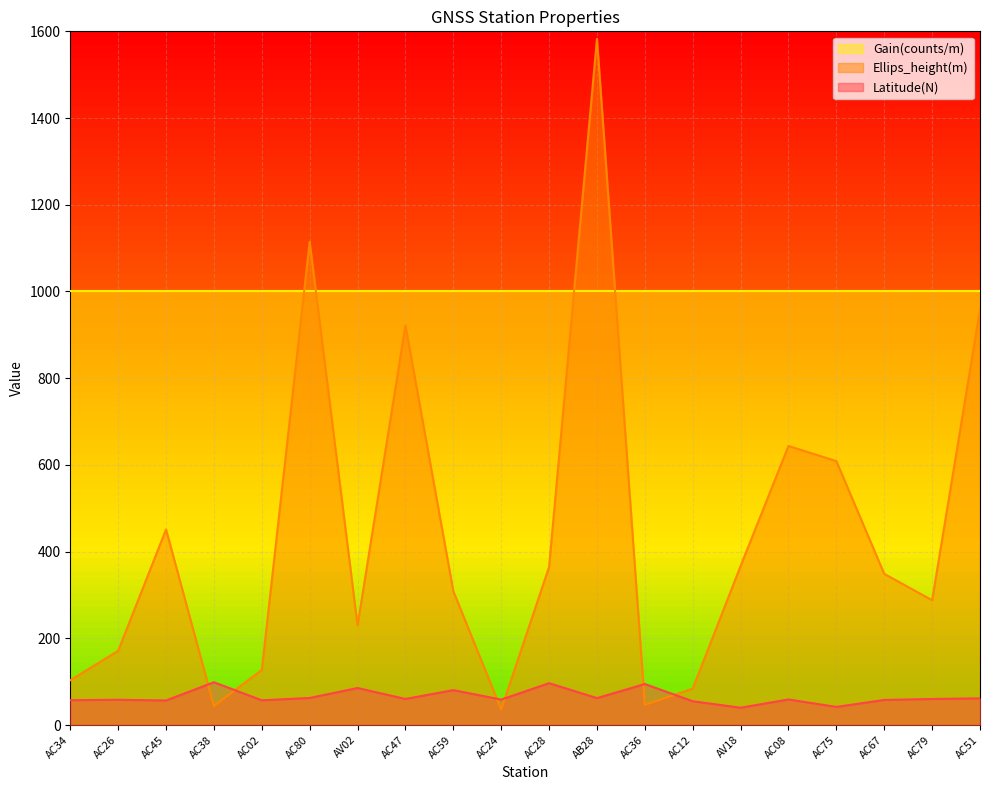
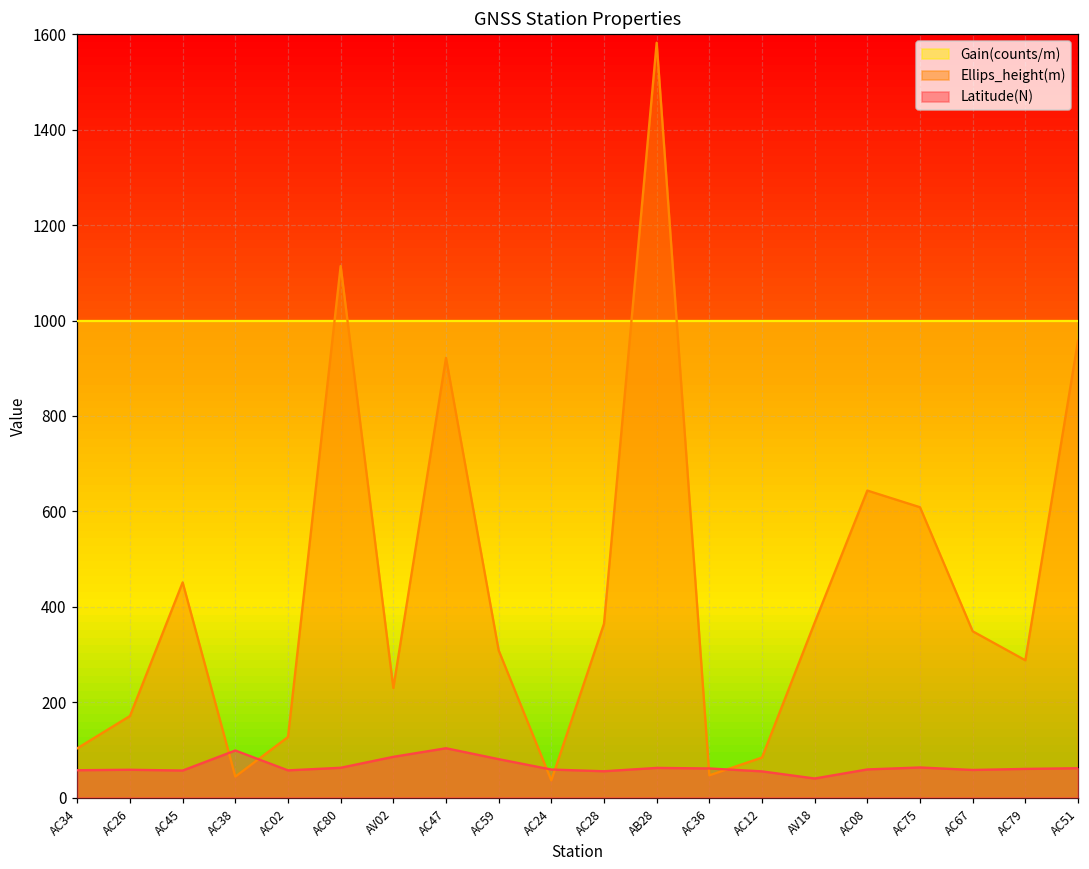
  {
    "Gain(counts/m)": {
      "AC34": 1000,
      "AC26": 1000,
      "AC45": 1000,
      "AC38": 1000,
      "AC02": 1000,
      "AC80": 1000,
      "AV02": 1000,
      "AC47": 1000,
      "AC59": 1000,
      "AC24": 1000,
      "AC28": 1000,
      "AB28": 1000,
      "AC36": 1000,
      "AC12": 1000,
      "AV18": 1000,
      "AC08": 1000,
      "AC75": 1000,
      "AC67": 1000,
      "AC79": 1000,
      "AC51": 1000
    },
    "Ellips_height(m)": {
      "AC34": 100,
      "AC26": 170,
      "AC45": 450,
      "AC38": 40,
      "AC02": 130,
      "AC80": 1110,
      "AV02": 230,
      "AC47": 920,
      "AC59": 310,
      "AC24": 40,
      "AC28": 360,
      "AB28": 1580,
      "AC36": 50,
      "AC12": 80,
      "AV18": 370,
      "AC08": 640,
      "AC75": 610,
      "AC67": 350,
      "AC79": 290,
      "AC51": 960
    },
    "Latitude(N)": {
      "AC34": 60,
      "AC26": 60,
      "AC45": 60,
      "AC38": 100,
      "AC02": 60,
      "AC80": 60,
      "AV02": 90,
-     "AC47": 60,
+     "AC47": 100,
      "AC59": 80,
      "AC24": 60,
-     "AC28": 100,
+     "AC28": 60,
      "AB28": 60,
-     "AC36": 90,
+     "AC36": 60,
      "AC12": 50,
      "AV18": 40,
      "AC08": 60,
-     "AC75": 40,
+     "AC75": 60,
      "AC67": 60,
      "AC79": 60,
      "AC51": 60
    }
  }
